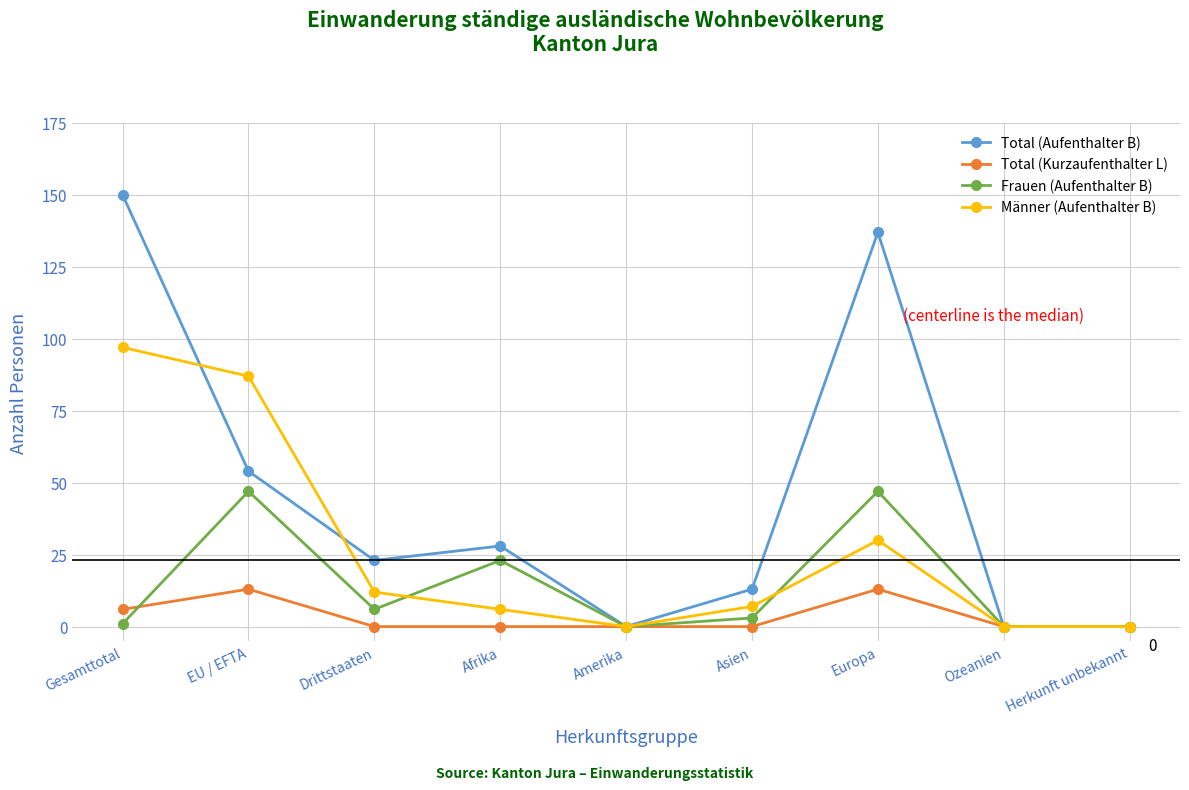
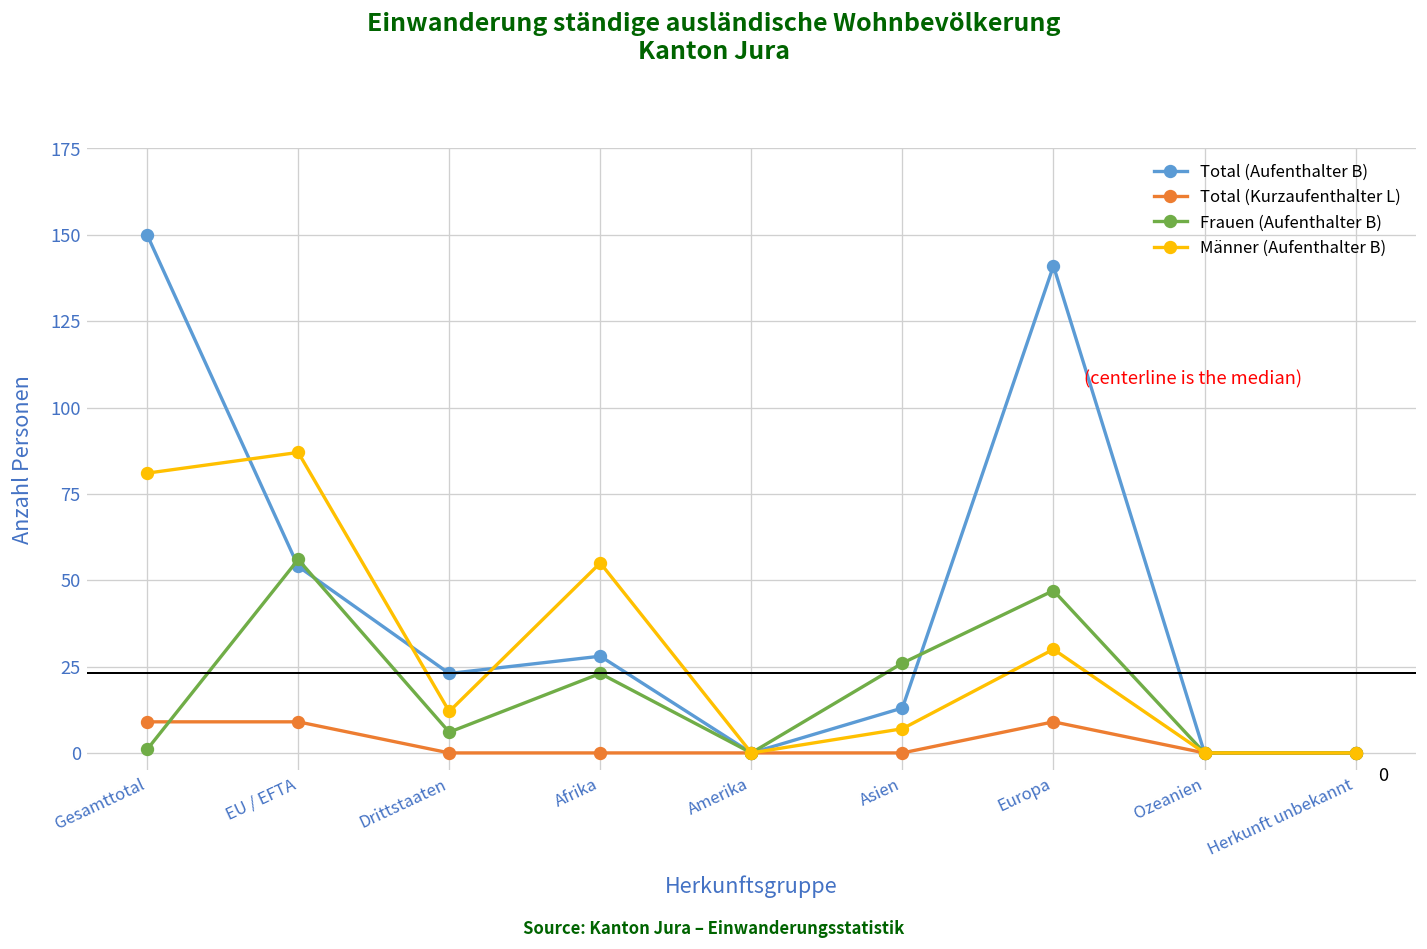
  {
    "Total (Aufenthalter B)": {
      "Gesamttotal": 150,
      "EU / EFTA": 54,
      "Drittstaaten": 23,
      "Afrika": 28,
      "Asien": 13,
-     "Europa": 137
+     "Europa": 141
    },
    "Total (Kurzaufenthalter L)": {
-     "Gesamttotal": 6,
-     "EU / EFTA": 13,
+     "Gesamttotal": 9,
+     "EU / EFTA": 9,
      "Drittstaaten": 0,
      "Afrika": 0,
      "Asien": 0,
-     "Europa": 13
+     "Europa": 9
    },
    "Frauen (Aufenthalter B)": {
      "Gesamttotal": 1,
-     "EU / EFTA": 47,
+     "EU / EFTA": 56,
      "Drittstaaten": 6,
      "Afrika": 23,
-     "Asien": 3,
+     "Asien": 26,
      "Europa": 47
    },
    "Männer (Aufenthalter B)": {
-     "Gesamttotal": 97,
+     "Gesamttotal": 81,
      "EU / EFTA": 87,
      "Drittstaaten": 12,
-     "Afrika": 6,
+     "Afrika": 55,
      "Asien": 7,
      "Europa": 30
    }
  }
